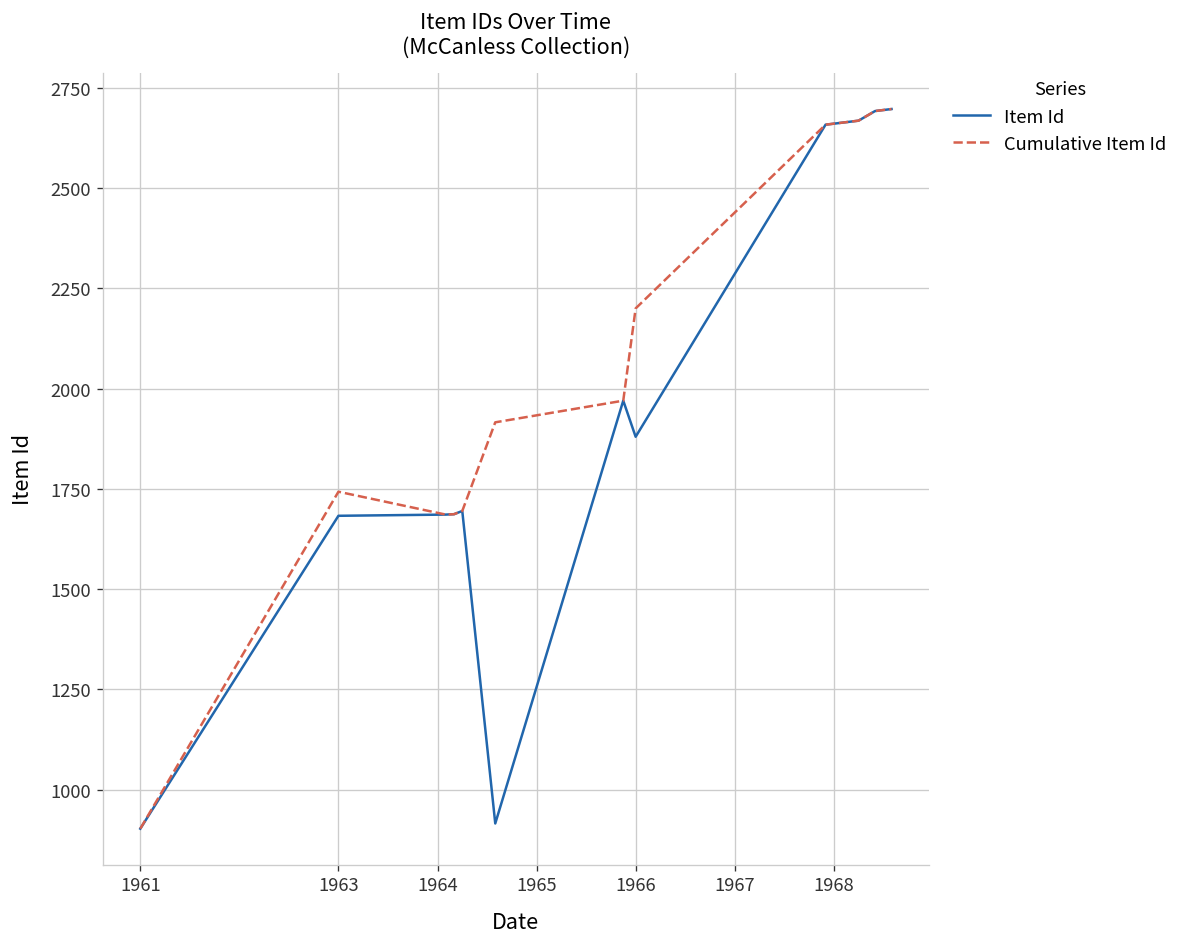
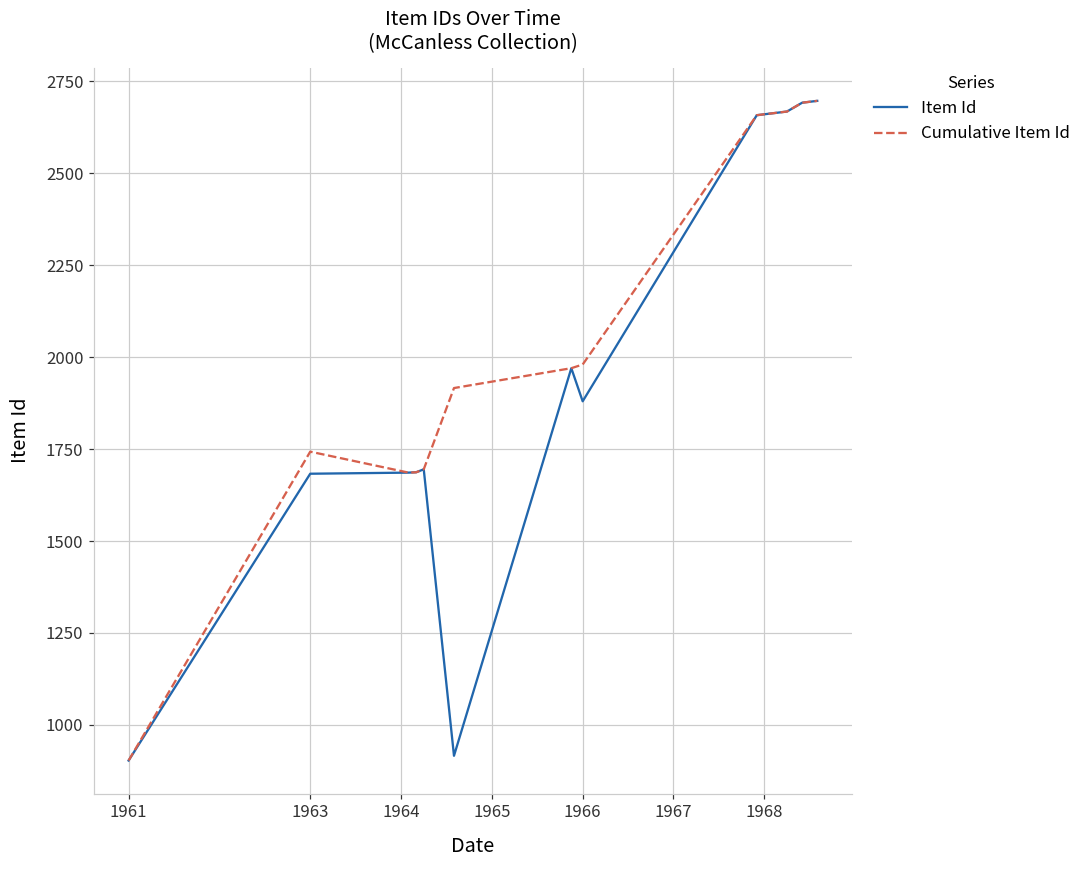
  {
    "Item Id": {
      "1963": 1680,
      "1966": 1880
    },
    "Cumulative Item Id": {
      "1963": 1740,
-     "1966": 2200
+     "1966": 1980
    }
  }
